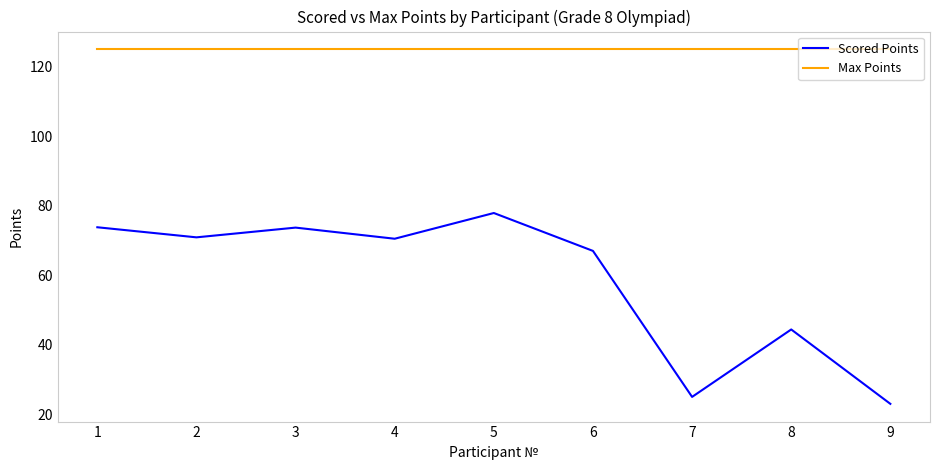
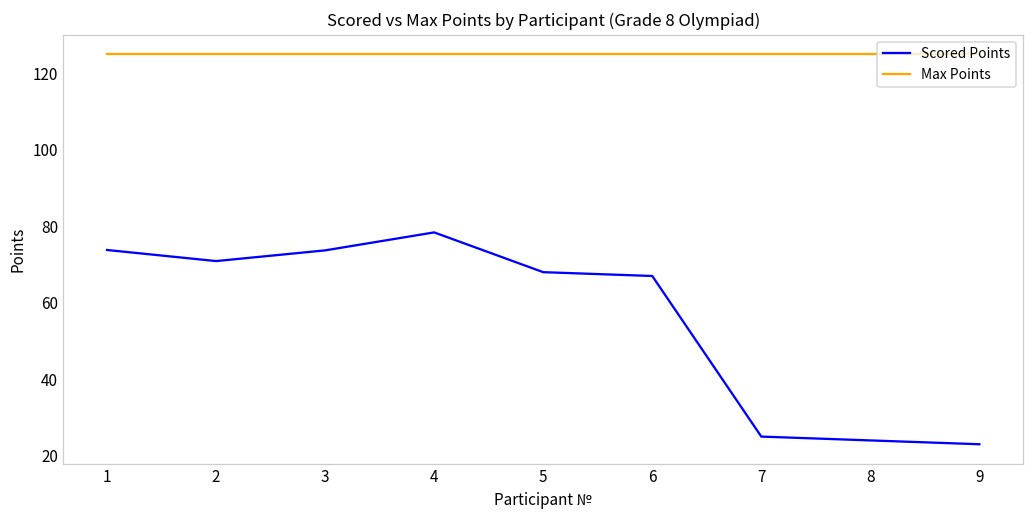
  {
    "Scored Points": {
      "1": 74,
      "2": 71,
      "3": 74,
-     "4": 71,
-     "5": 78,
+     "4": 78,
+     "5": 68,
      "6": 67,
      "7": 25,
-     "8": 44,
+     "8": 24,
      "9": 23
    },
    "Max Points": {
      "1": 125,
      "2": 125,
      "3": 125,
      "4": 125,
      "5": 125,
      "6": 125,
      "7": 125,
      "8": 125
    }
  }
